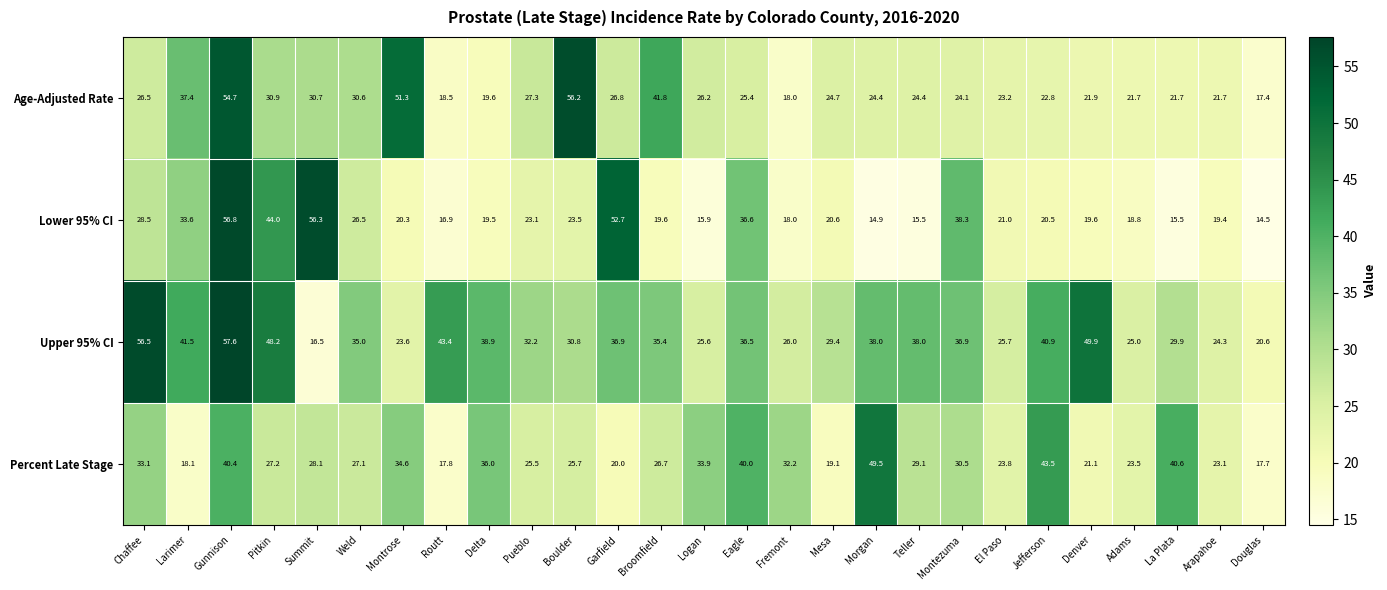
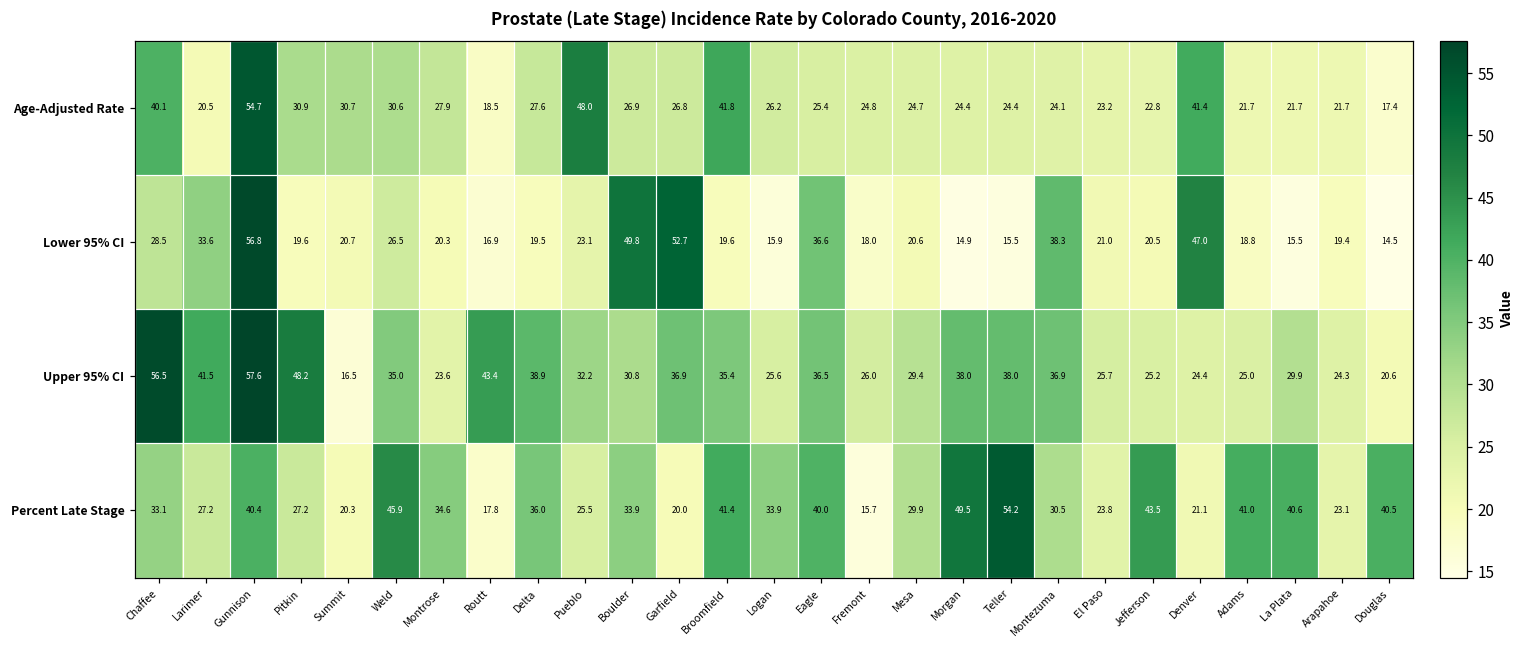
  {
    "Age-Adjusted Rate": {
-     "Chaffee": 26.5,
-     "Larimer": 37.4,
+     "Chaffee": 40.1,
+     "Larimer": 20.5,
      "Gunnison": 54.7,
      "Pitkin": 30.9,
      "Summit": 30.7,
      "Weld": 30.6,
-     "Montrose": 51.3,
+     "Montrose": 27.9,
      "Routt": 18.5,
-     "Delta": 19.6,
-     "Pueblo": 27.3,
-     "Boulder": 56.2,
+     "Delta": 27.6,
+     "Pueblo": 48.0,
+     "Boulder": 26.9,
      "Garfield": 26.8,
      "Broomfield": 41.8,
      "Logan": 26.2,
      "Eagle": 25.4,
-     "Fremont": 18.0,
+     "Fremont": 24.8,
      "Mesa": 24.7,
      "Morgan": 24.4,
      "Teller": 24.4,
      "Montezuma": 24.1,
      "El Paso": 23.2,
      "Jefferson": 22.8,
-     "Denver": 21.9,
+     "Denver": 41.4,
      "Adams": 21.7,
      "La Plata": 21.7,
      "Arapahoe": 21.7,
      "Douglas": 17.4
    },
    "Lower 95% CI": {
      "Chaffee": 28.5,
      "Larimer": 33.6,
      "Gunnison": 56.8,
-     "Pitkin": 44.0,
-     "Summit": 56.3,
+     "Pitkin": 19.6,
+     "Summit": 20.7,
      "Weld": 26.5,
      "Montrose": 20.3,
      "Routt": 16.9,
      "Delta": 19.5,
      "Pueblo": 23.1,
-     "Boulder": 23.5,
+     "Boulder": 49.8,
      "Garfield": 52.7,
      "Broomfield": 19.6,
      "Logan": 15.9,
      "Eagle": 36.6,
      "Fremont": 18.0,
      "Mesa": 20.6,
      "Morgan": 14.9,
      "Teller": 15.5,
      "Montezuma": 38.3,
      "El Paso": 21.0,
      "Jefferson": 20.5,
-     "Denver": 19.6,
+     "Denver": 47.0,
      "Adams": 18.8,
      "La Plata": 15.5,
      "Arapahoe": 19.4,
      "Douglas": 14.5
    },
    "Upper 95% CI": {
      "Chaffee": 56.5,
      "Larimer": 41.5,
      "Gunnison": 57.6,
      "Pitkin": 48.2,
      "Summit": 16.5,
      "Weld": 35.0,
      "Montrose": 23.6,
      "Routt": 43.4,
      "Delta": 38.9,
      "Pueblo": 32.2,
      "Boulder": 30.8,
      "Garfield": 36.9,
      "Broomfield": 35.4,
      "Logan": 25.6,
      "Eagle": 36.5,
      "Fremont": 26.0,
      "Mesa": 29.4,
      "Morgan": 38.0,
      "Teller": 38.0,
      "Montezuma": 36.9,
      "El Paso": 25.7,
-     "Jefferson": 40.9,
-     "Denver": 49.9,
+     "Jefferson": 25.2,
+     "Denver": 24.4,
      "Adams": 25.0,
      "La Plata": 29.9,
      "Arapahoe": 24.3,
      "Douglas": 20.6
    },
    "Percent Late Stage": {
      "Chaffee": 33.1,
-     "Larimer": 18.1,
+     "Larimer": 27.2,
      "Gunnison": 40.4,
      "Pitkin": 27.2,
-     "Summit": 28.1,
-     "Weld": 27.1,
+     "Summit": 20.3,
+     "Weld": 45.9,
      "Montrose": 34.6,
      "Routt": 17.8,
      "Delta": 36.0,
      "Pueblo": 25.5,
-     "Boulder": 25.7,
+     "Boulder": 33.9,
      "Garfield": 20.0,
-     "Broomfield": 26.7,
+     "Broomfield": 41.4,
      "Logan": 33.9,
      "Eagle": 40.0,
-     "Fremont": 32.2,
-     "Mesa": 19.1,
+     "Fremont": 15.7,
+     "Mesa": 29.9,
      "Morgan": 49.5,
-     "Teller": 29.1,
+     "Teller": 54.2,
      "Montezuma": 30.5,
      "El Paso": 23.8,
      "Jefferson": 43.5,
      "Denver": 21.1,
-     "Adams": 23.5,
+     "Adams": 41.0,
      "La Plata": 40.6,
      "Arapahoe": 23.1,
-     "Douglas": 17.7
+     "Douglas": 40.5
    }
  }
